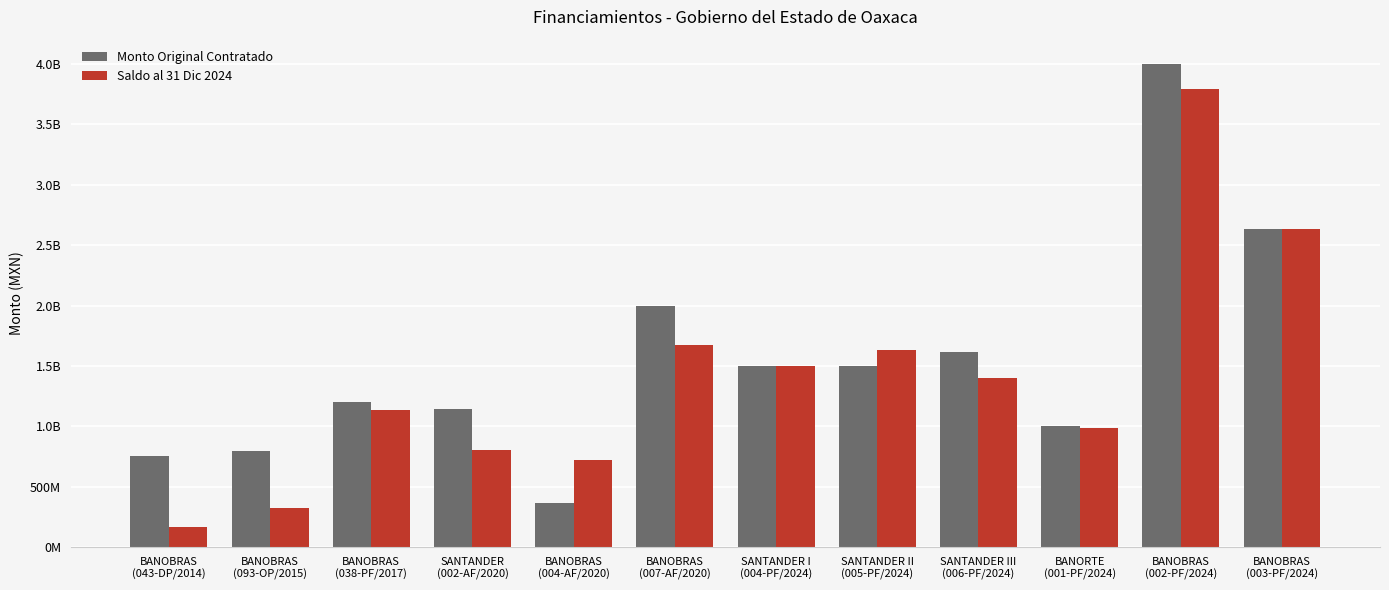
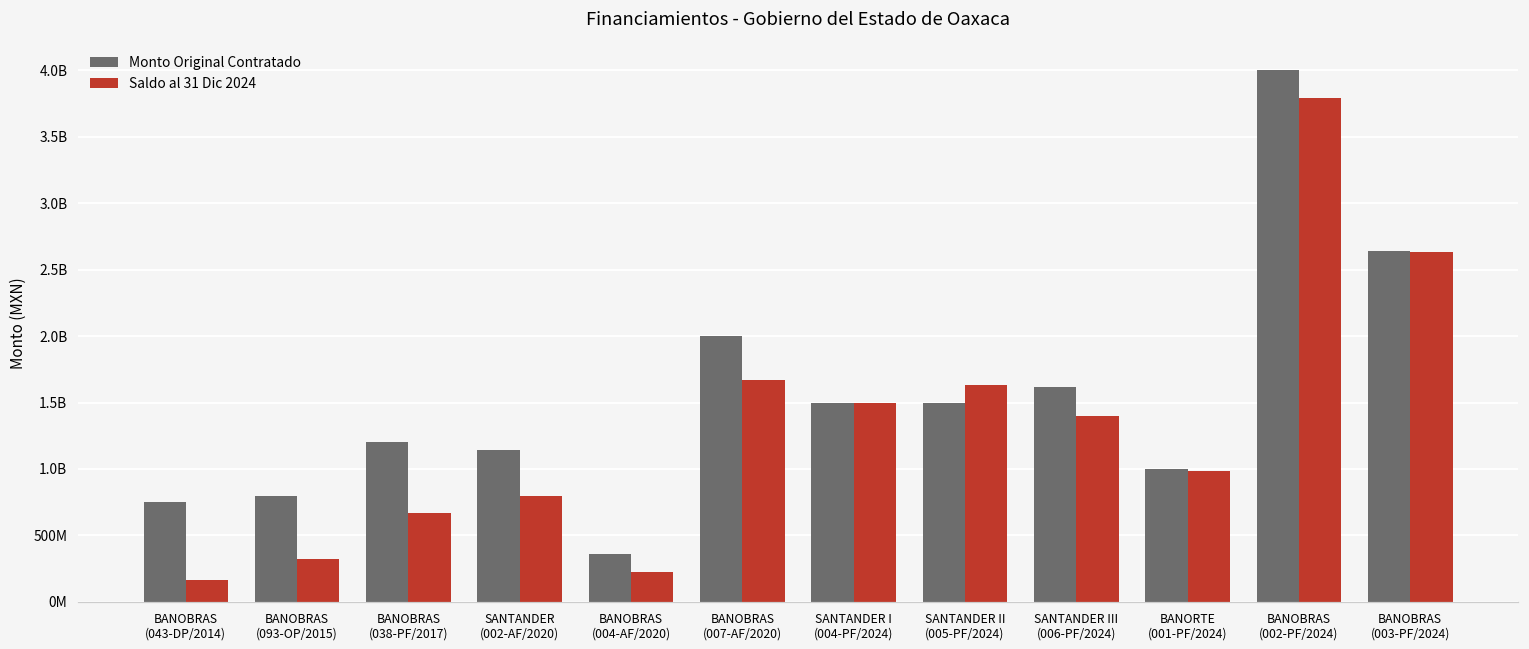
  {
    "Monto Original Contratado": {
      "BANOBRAS (043-DP/2014)": 750000000,
      "BANOBRAS (093-OP/2015)": 790000000,
      "BANOBRAS (038-PF/2017)": 1200000000,
      "SANTANDER (002-AF/2020)": 1150000000,
      "BANOBRAS (004-AF/2020)": 360000000,
      "BANOBRAS (007-AF/2020)": 2000000000,
      "SANTANDER I (004-PF/2024)": 1500000000,
      "SANTANDER II (005-PF/2024)": 1500000000,
      "SANTANDER III (006-PF/2024)": 1620000000,
      "BANORTE (001-PF/2024)": 1000000000,
      "BANOBRAS (002-PF/2024)": 4000000000,
      "BANOBRAS (003-PF/2024)": 2640000000
    },
    "Saldo al 31 Dic 2024": {
      "BANOBRAS (043-DP/2014)": 170000000,
      "BANOBRAS (093-OP/2015)": 320000000,
-     "BANOBRAS (038-PF/2017)": 1140000000,
+     "BANOBRAS (038-PF/2017)": 670000000,
      "SANTANDER (002-AF/2020)": 800000000,
-     "BANOBRAS (004-AF/2020)": 730000000,
+     "BANOBRAS (004-AF/2020)": 230000000,
      "BANOBRAS (007-AF/2020)": 1670000000,
      "SANTANDER I (004-PF/2024)": 1500000000,
      "SANTANDER II (005-PF/2024)": 1630000000,
      "SANTANDER III (006-PF/2024)": 1400000000,
      "BANORTE (001-PF/2024)": 980000000,
      "BANOBRAS (002-PF/2024)": 3790000000,
      "BANOBRAS (003-PF/2024)": 2630000000
    }
  }
